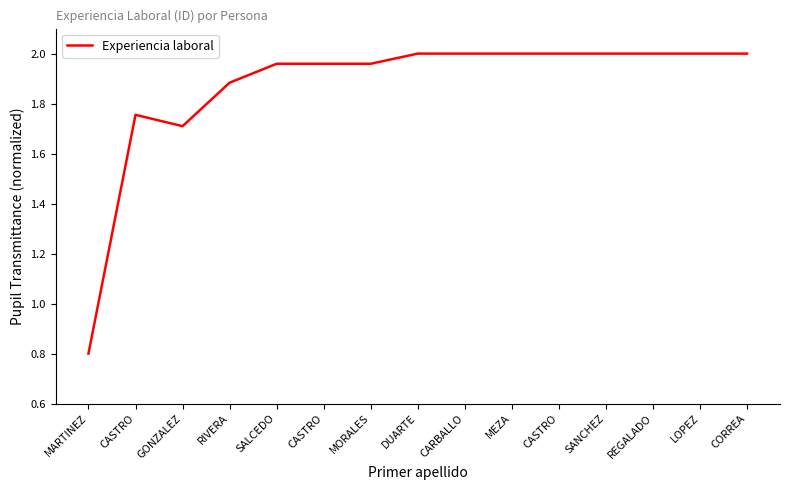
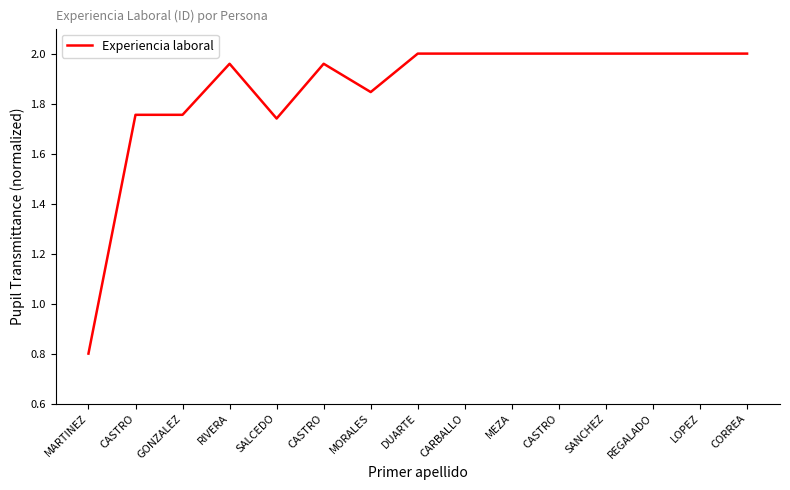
  {
    "MARTINEZ": 0.80,
-   "GONZALEZ": 1.71,
-   "RIVERA": 1.88,
-   "SALCEDO": 1.96,
-   "MORALES": 1.96,
+   "GONZALEZ": 1.76,
+   "RIVERA": 1.96,
+   "SALCEDO": 1.74,
+   "MORALES": 1.85,
    "DUARTE": 2.00,
    "CARBALLO": 2.00,
    "MEZA": 2.00,
    "SANCHEZ": 2.00,
    "REGALADO": 2.00,
    "LOPEZ": 2.00,
    "CORREA": 2.00
  }
